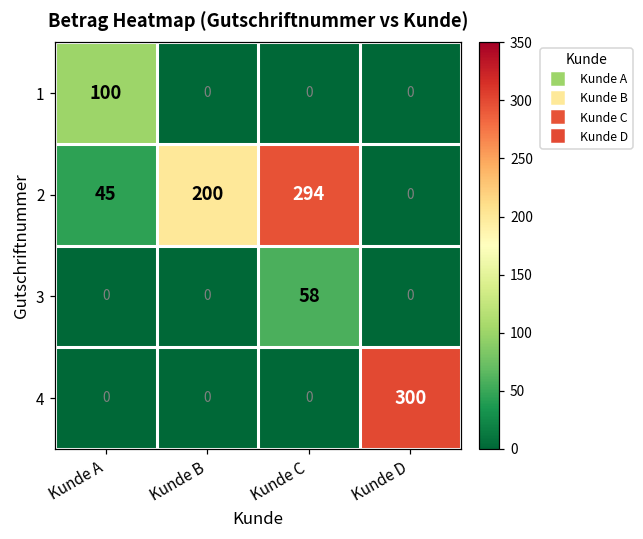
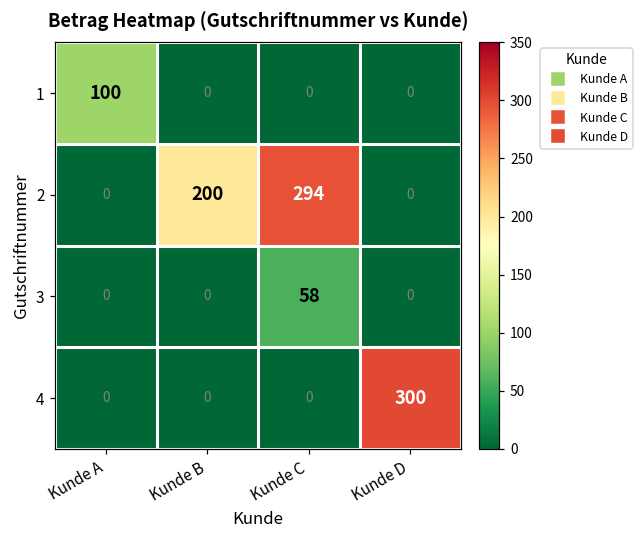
  {
    "1": {
      "Kunde A": 100,
      "Kunde B": 0,
      "Kunde C": 0,
      "Kunde D": 0
    },
    "2": {
-     "Kunde A": 45,
+     "Kunde A": 0,
      "Kunde B": 200,
      "Kunde C": 294,
      "Kunde D": 0
    },
    "3": {
      "Kunde A": 0,
      "Kunde B": 0,
      "Kunde C": 58,
      "Kunde D": 0
    },
    "4": {
      "Kunde A": 0,
      "Kunde B": 0,
      "Kunde C": 0,
      "Kunde D": 300
    }
  }
